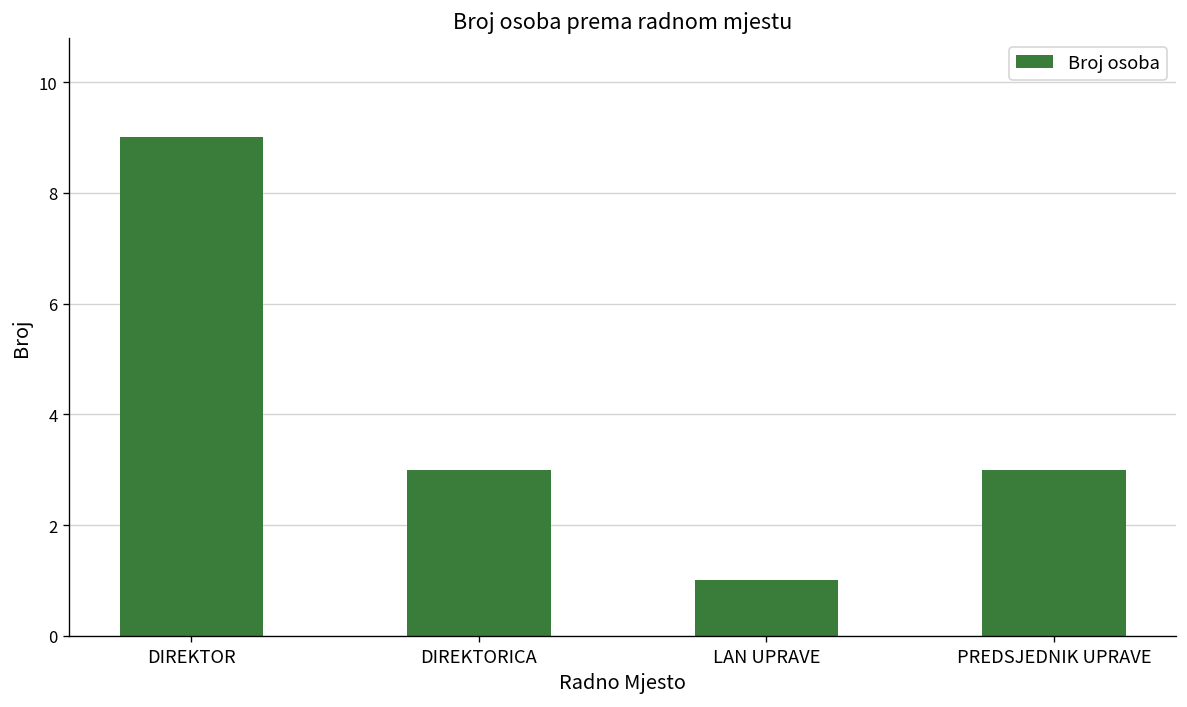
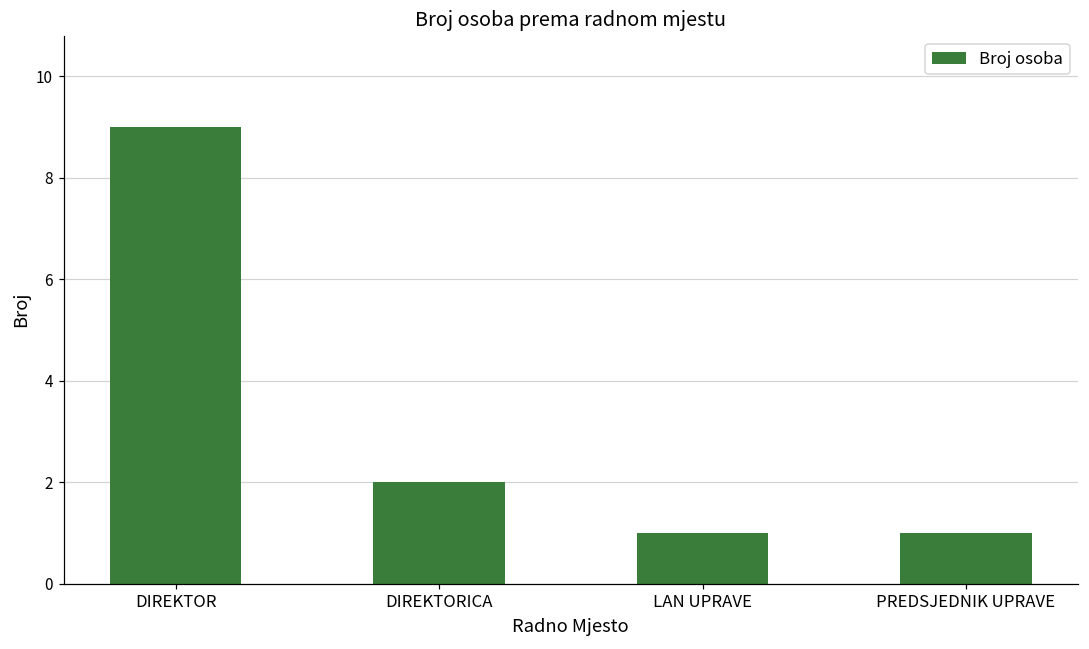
  {
    "DIREKTOR": 9,
-   "DIREKTORICA": 3,
+   "DIREKTORICA": 2,
    "LAN UPRAVE": 1,
-   "PREDSJEDNIK UPRAVE": 3
+   "PREDSJEDNIK UPRAVE": 1
  }
